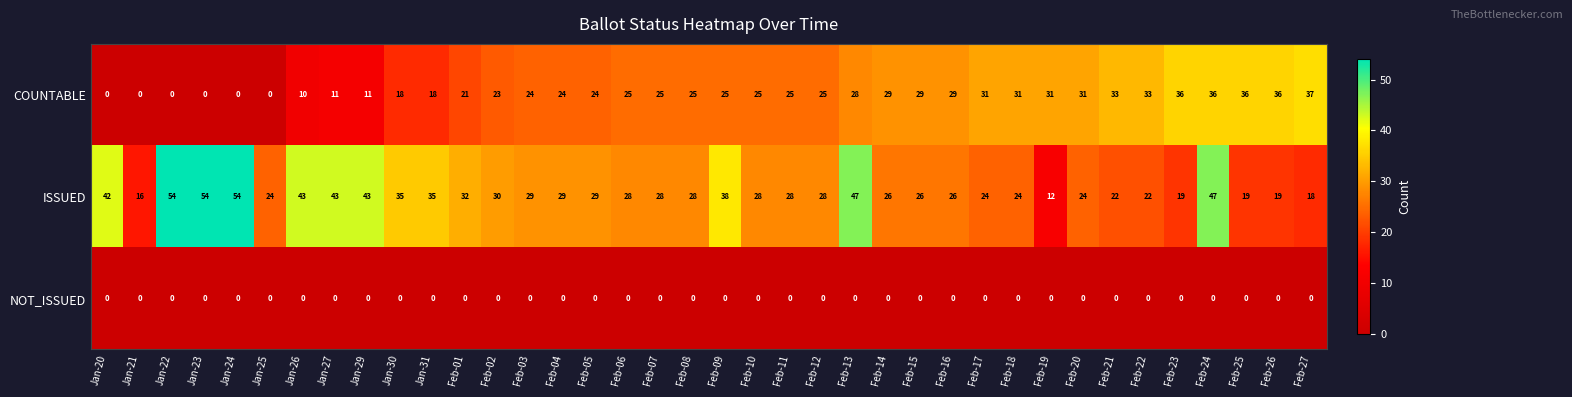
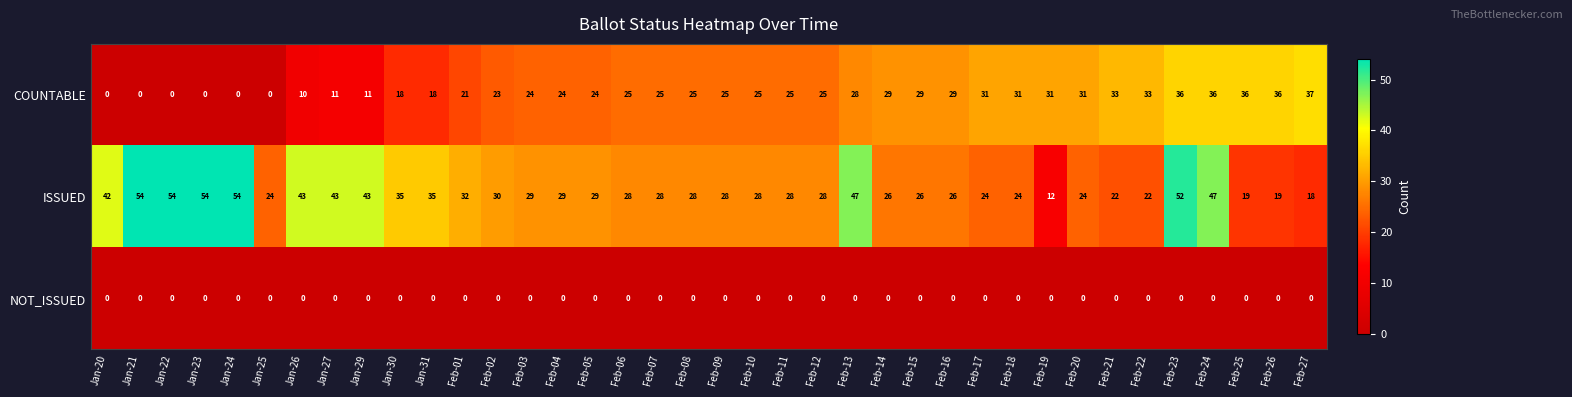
  {
    "COUNTABLE": {
      "Jan-20": 0,
      "Jan-21": 0,
      "Jan-22": 0,
      "Jan-23": 0,
      "Jan-24": 0,
      "Jan-25": 0,
      "Jan-26": 10,
      "Jan-27": 11,
      "Jan-29": 11,
      "Jan-30": 18,
      "Jan-31": 18,
      "Feb-01": 21,
      "Feb-02": 23,
      "Feb-03": 24,
      "Feb-04": 24,
      "Feb-05": 24,
      "Feb-06": 25,
      "Feb-07": 25,
      "Feb-08": 25,
      "Feb-09": 25,
      "Feb-10": 25,
      "Feb-11": 25,
      "Feb-12": 25,
      "Feb-13": 28,
      "Feb-14": 29,
      "Feb-15": 29,
      "Feb-16": 29,
      "Feb-17": 31,
      "Feb-18": 31,
      "Feb-19": 31,
      "Feb-20": 31,
      "Feb-21": 33,
      "Feb-22": 33,
      "Feb-23": 36,
      "Feb-24": 36,
      "Feb-25": 36,
      "Feb-26": 36,
      "Feb-27": 37
    },
    "ISSUED": {
      "Jan-20": 42,
-     "Jan-21": 16,
+     "Jan-21": 54,
      "Jan-22": 54,
      "Jan-23": 54,
      "Jan-24": 54,
      "Jan-25": 24,
      "Jan-26": 43,
      "Jan-27": 43,
      "Jan-29": 43,
      "Jan-30": 35,
      "Jan-31": 35,
      "Feb-01": 32,
      "Feb-02": 30,
      "Feb-03": 29,
      "Feb-04": 29,
      "Feb-05": 29,
      "Feb-06": 28,
      "Feb-07": 28,
      "Feb-08": 28,
-     "Feb-09": 38,
+     "Feb-09": 28,
      "Feb-10": 28,
      "Feb-11": 28,
      "Feb-12": 28,
      "Feb-13": 47,
      "Feb-14": 26,
      "Feb-15": 26,
      "Feb-16": 26,
      "Feb-17": 24,
      "Feb-18": 24,
      "Feb-19": 12,
      "Feb-20": 24,
      "Feb-21": 22,
      "Feb-22": 22,
-     "Feb-23": 19,
+     "Feb-23": 52,
      "Feb-24": 47,
      "Feb-25": 19,
      "Feb-26": 19,
      "Feb-27": 18
    },
    "NOT_ISSUED": {
      "Jan-20": 0,
      "Jan-21": 0,
      "Jan-22": 0,
      "Jan-23": 0,
      "Jan-24": 0,
      "Jan-25": 0,
      "Jan-26": 0,
      "Jan-27": 0,
      "Jan-29": 0,
      "Jan-30": 0,
      "Jan-31": 0,
      "Feb-01": 0,
      "Feb-02": 0,
      "Feb-03": 0,
      "Feb-04": 0,
      "Feb-05": 0,
      "Feb-06": 0,
      "Feb-07": 0,
      "Feb-08": 0,
      "Feb-09": 0,
      "Feb-10": 0,
      "Feb-11": 0,
      "Feb-12": 0,
      "Feb-13": 0,
      "Feb-14": 0,
      "Feb-15": 0,
      "Feb-16": 0,
      "Feb-17": 0,
      "Feb-18": 0,
      "Feb-19": 0,
      "Feb-20": 0,
      "Feb-21": 0,
      "Feb-22": 0,
      "Feb-23": 0,
      "Feb-24": 0,
      "Feb-25": 0,
      "Feb-26": 0,
      "Feb-27": 0
    }
  }
